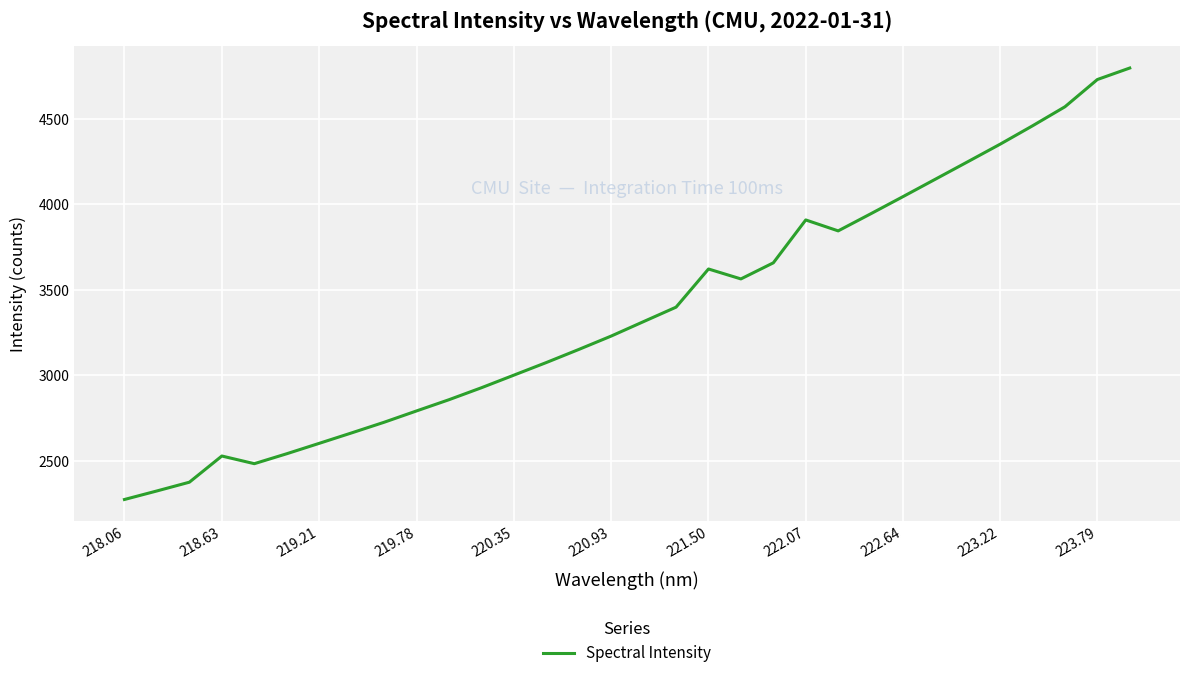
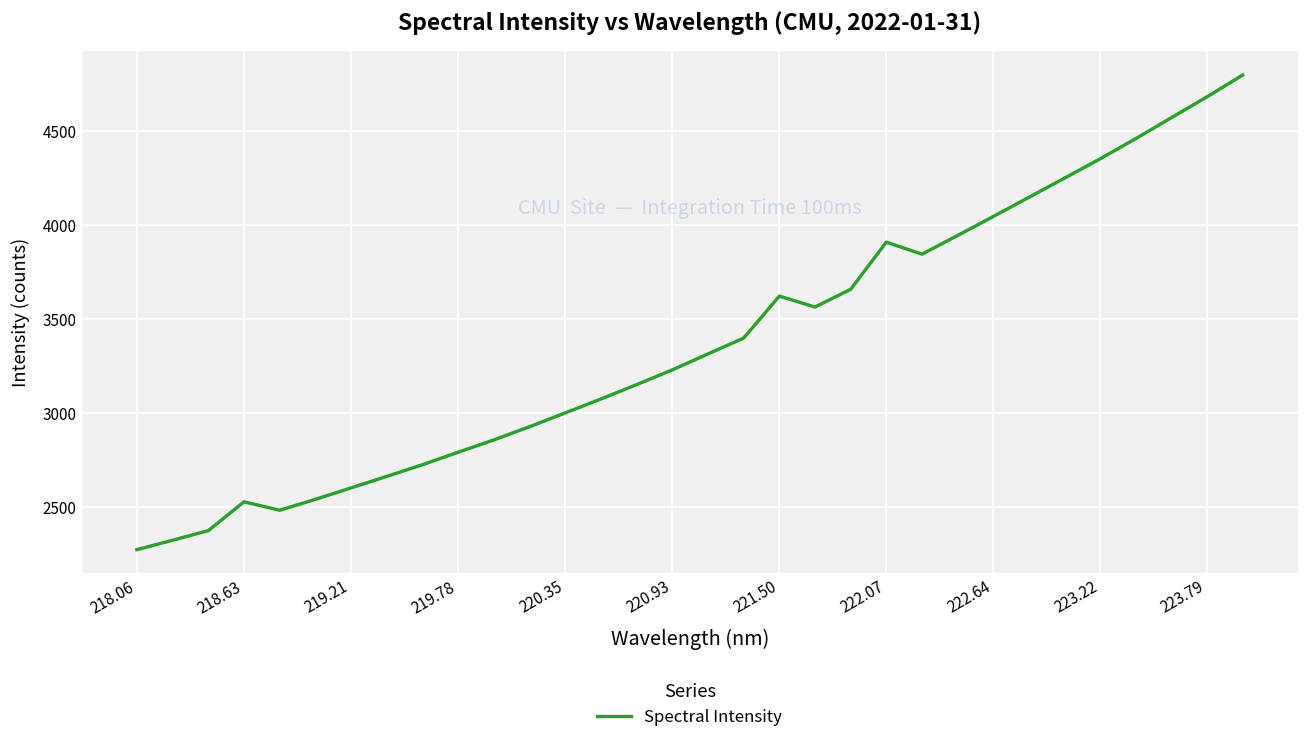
  {
    "218.06": 2270,
    "218.63": 2530,
    "219.21": 2600,
    "219.78": 2790,
    "220.35": 3000,
    "220.93": 3230,
    "221.50": 3620,
    "222.07": 3910,
    "222.64": 4050,
    "223.22": 4350,
-   "223.79": 4730
+   "223.79": 4680
  }
